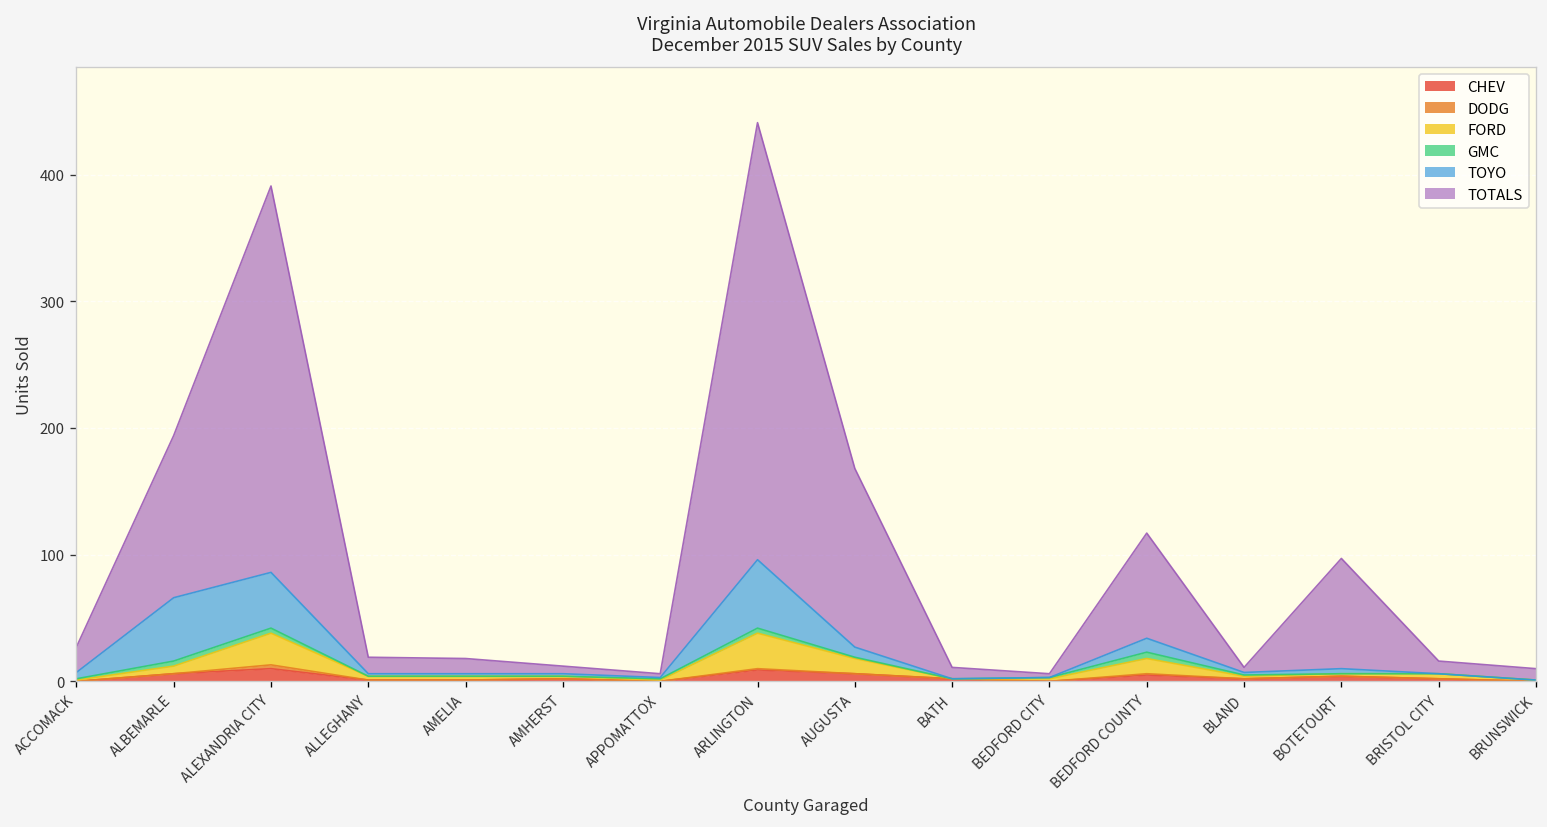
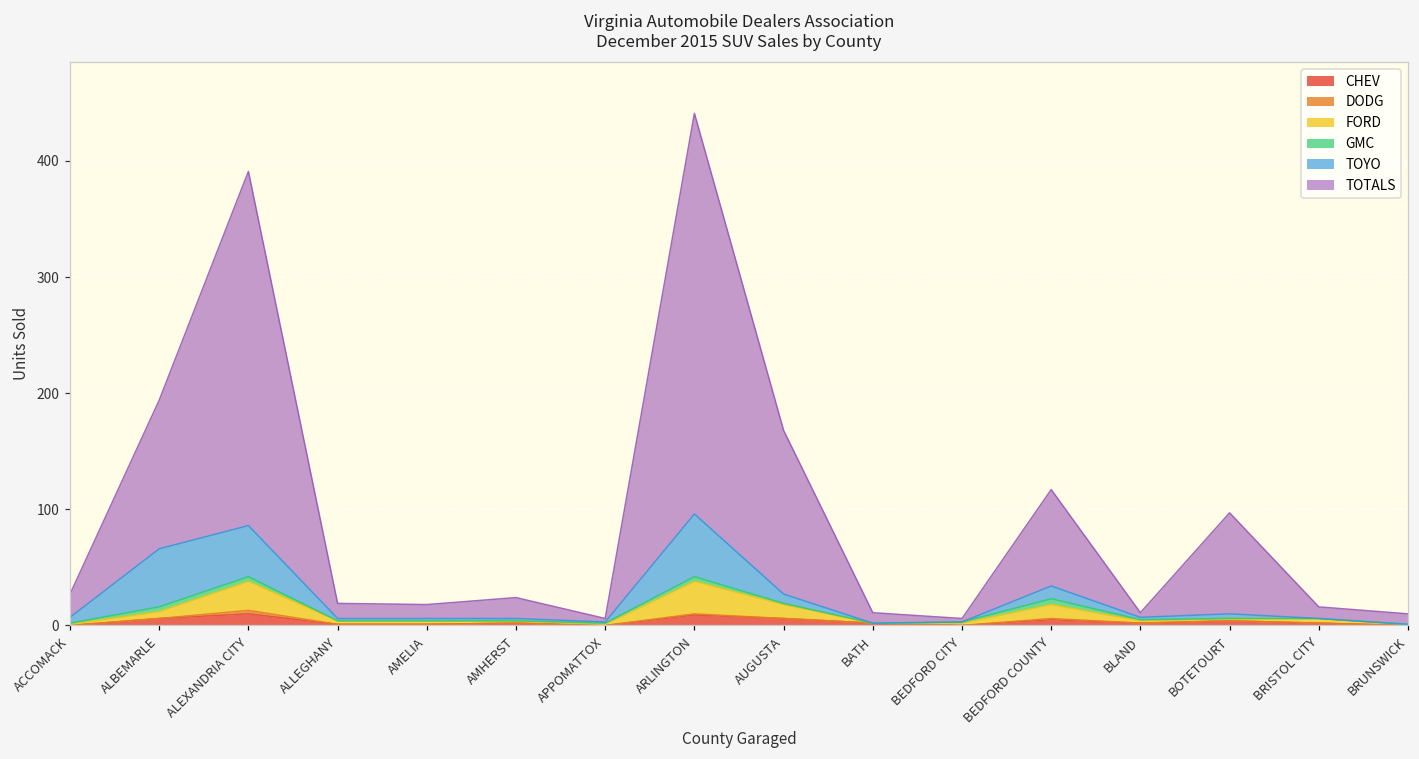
  {
    "FORD": {
      "ALBEMARLE": 6,
      "ALEXANDRIA CITY": 25,
      "ARLINGTON": 28,
      "BEDFORD COUNTY": 12
    },
    "GMC": {
      "ALBEMARLE": 4,
      "ALEXANDRIA CITY": 4,
      "ARLINGTON": 4,
      "BEDFORD COUNTY": 5
    },
    "TOYO": {
      "ACCOMACK": 5,
      "ALBEMARLE": 50,
      "ALEXANDRIA CITY": 44,
      "ARLINGTON": 54,
      "AUGUSTA": 8,
      "BEDFORD COUNTY": 11,
      "BOTETOURT": 4
    },
    "TOTALS": {
      "ACCOMACK": 20,
      "ALBEMARLE": 128,
      "ALEXANDRIA CITY": 305,
      "ALLEGHANY": 13,
      "AMELIA": 12,
-     "AMHERST": 6,
+     "AMHERST": 18,
      "APPOMATTOX": 3,
      "ARLINGTON": 345,
      "AUGUSTA": 141,
      "BATH": 9,
      "BEDFORD CITY": 3,
      "BEDFORD COUNTY": 83,
      "BLAND": 4,
      "BOTETOURT": 87,
      "BRISTOL CITY": 10,
      "BRUNSWICK": 9
    }
  }
